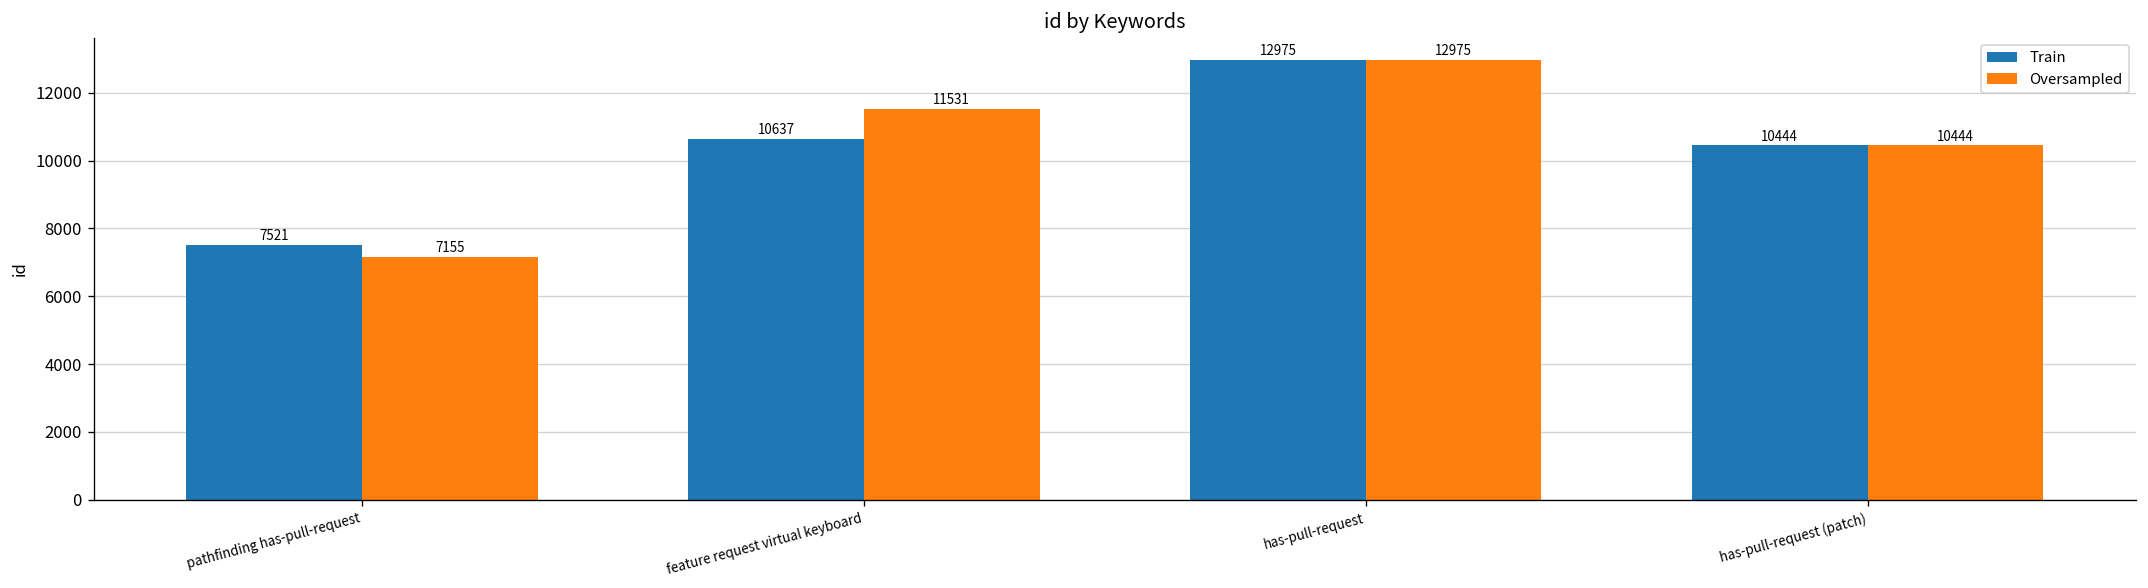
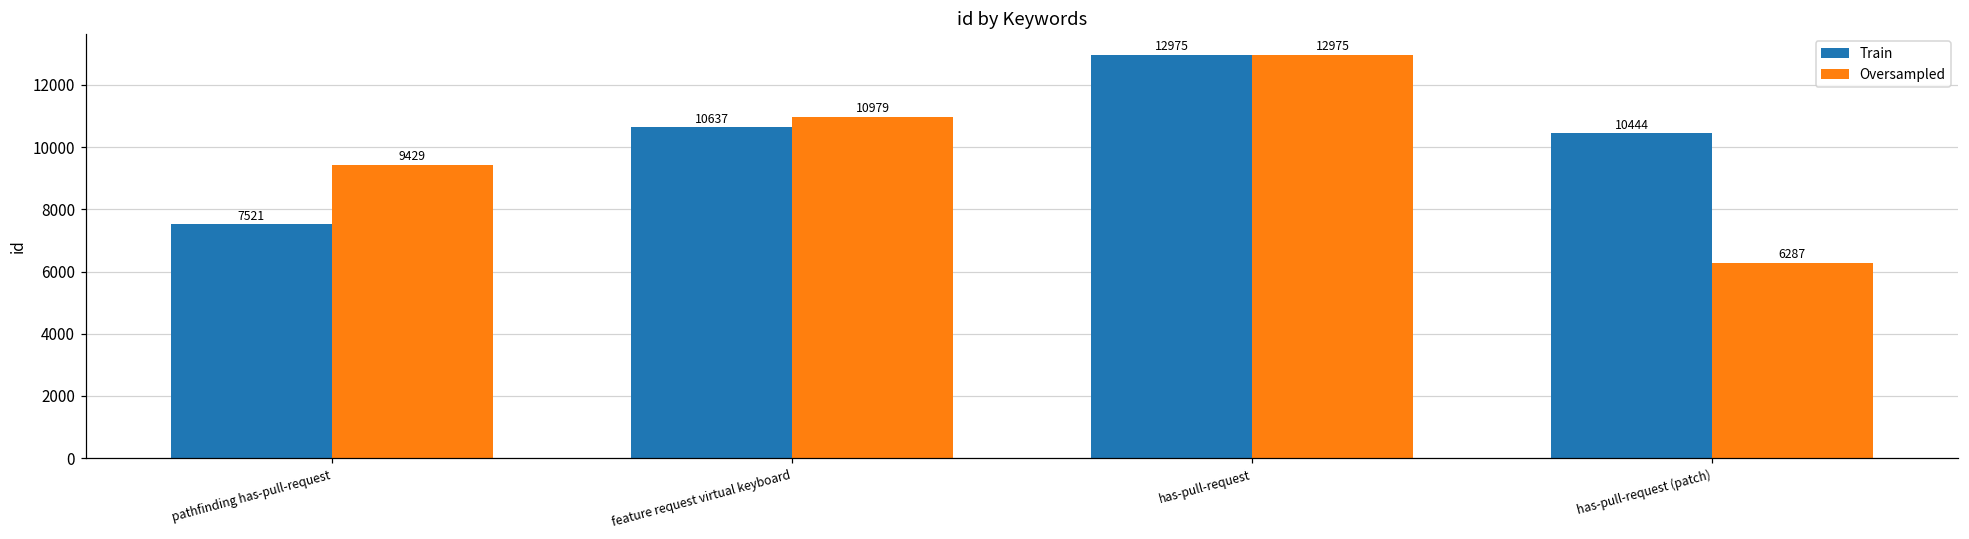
  {
    "Train": {
      "pathfinding has-pull-request": 7521,
      "feature request virtual keyboard": 10637,
      "has-pull-request": 12975,
      "has-pull-request (patch)": 10444
    },
    "Oversampled": {
-     "pathfinding has-pull-request": 7155,
-     "feature request virtual keyboard": 11531,
+     "pathfinding has-pull-request": 9429,
+     "feature request virtual keyboard": 10979,
      "has-pull-request": 12975,
-     "has-pull-request (patch)": 10444
+     "has-pull-request (patch)": 6287
    }
  }
